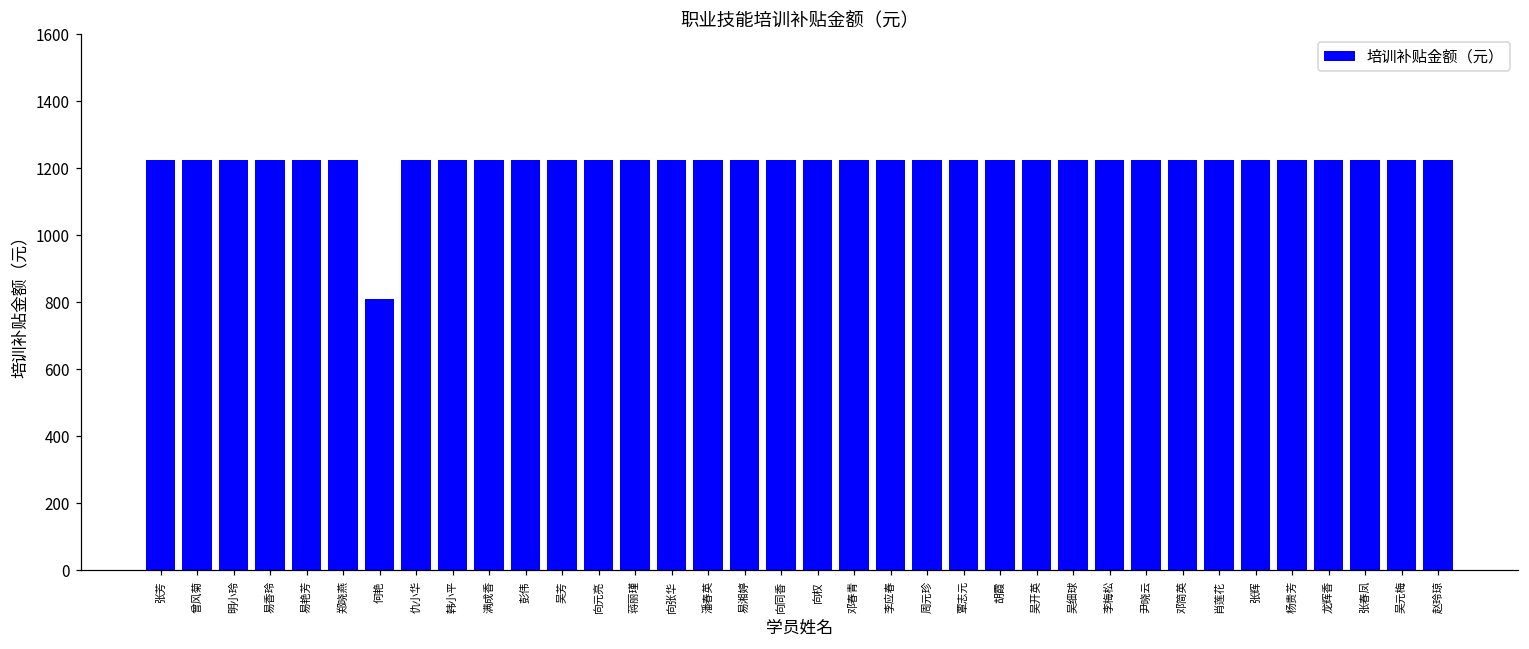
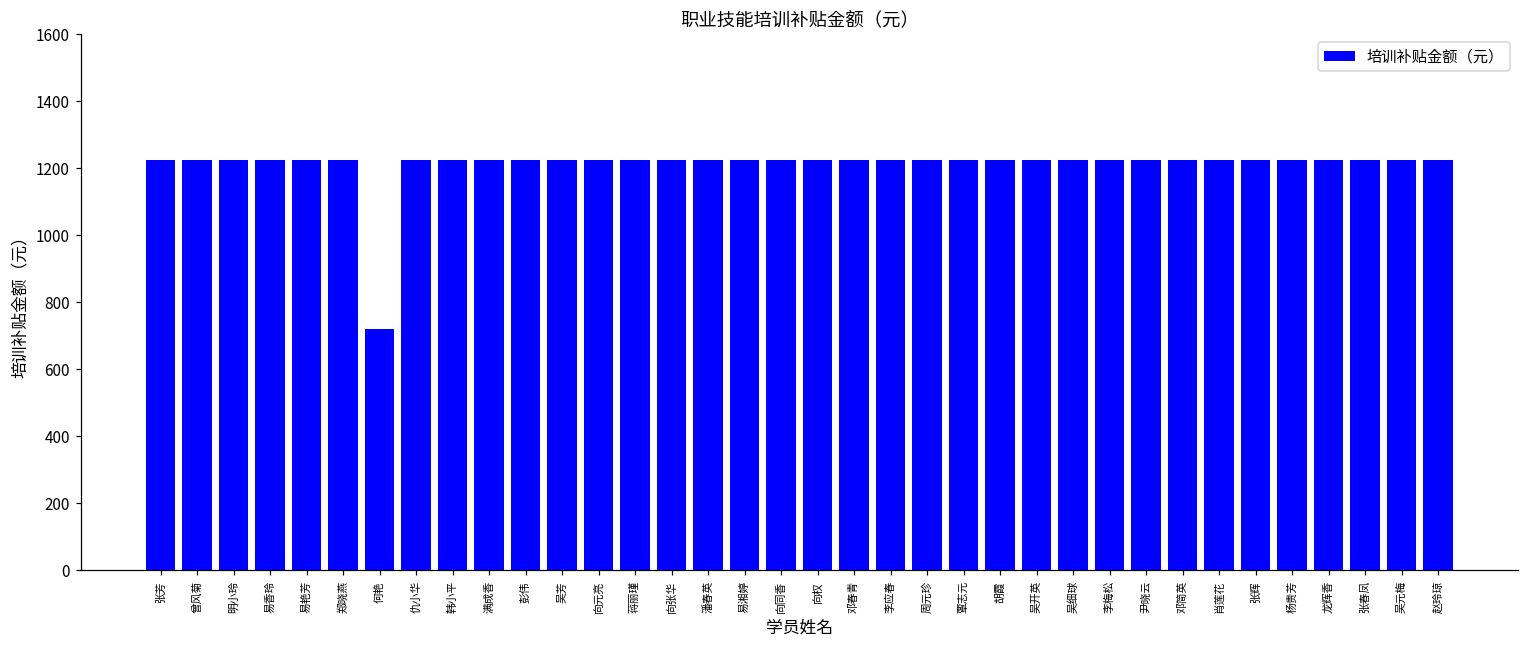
  {
    "张芳": 1220,
    "曾风菊": 1220,
    "明小玲": 1220,
    "易香玲": 1220,
    "易艳芳": 1220,
    "郑晓燕": 1220,
-   "何艳": 810,
+   "何艳": 720,
    "仇小华": 1220,
    "韩小平": 1220,
    "满成香": 1220,
    "彭伟": 1220,
    "吴芳": 1220,
    "向元亮": 1220,
    "蒋丽瑾": 1220,
    "向张华": 1220,
    "潘春英": 1220,
    "易湘婷": 1220,
    "向同香": 1220,
    "向权": 1220,
    "邓春青": 1220,
    "李应春": 1220,
    "周元珍": 1220,
    "覃志元": 1220,
    "胡霞": 1220,
    "吴开英": 1220,
    "吴细球": 1220,
    "李梅松": 1220,
    "尹晓云": 1220,
    "邓简英": 1220,
    "肖莲花": 1220,
    "张辉": 1220,
    "杨贵芳": 1220,
    "龙辉香": 1220,
    "张春凤": 1220,
    "吴元梅": 1220,
    "赵玲琼": 1220
  }
